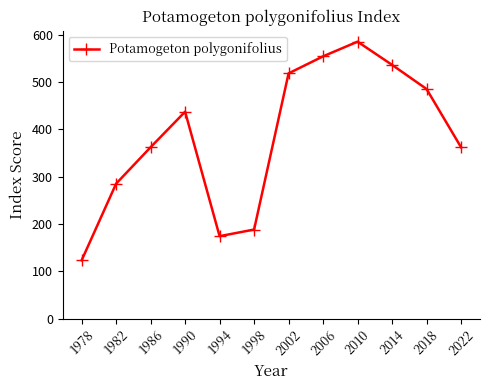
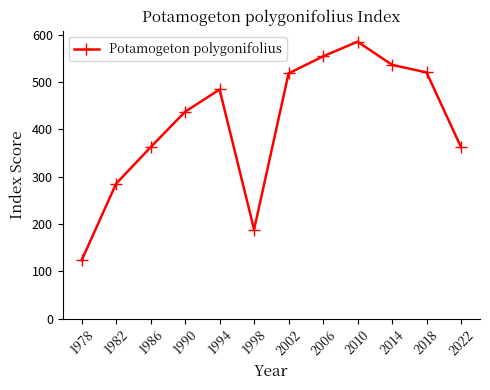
  {
    "1978": 120,
    "1982": 290,
    "1986": 360,
    "1990": 440,
-   "1994": 170,
+   "1994": 480,
    "1998": 190,
    "2002": 520,
    "2006": 550,
    "2010": 590,
    "2014": 540,
-   "2018": 490,
+   "2018": 520,
    "2022": 360
  }
